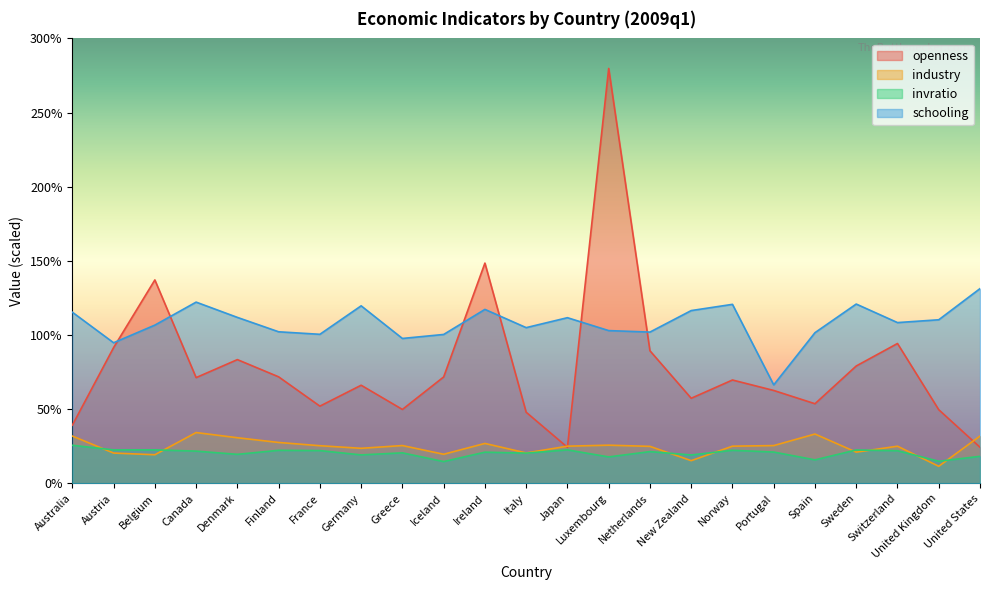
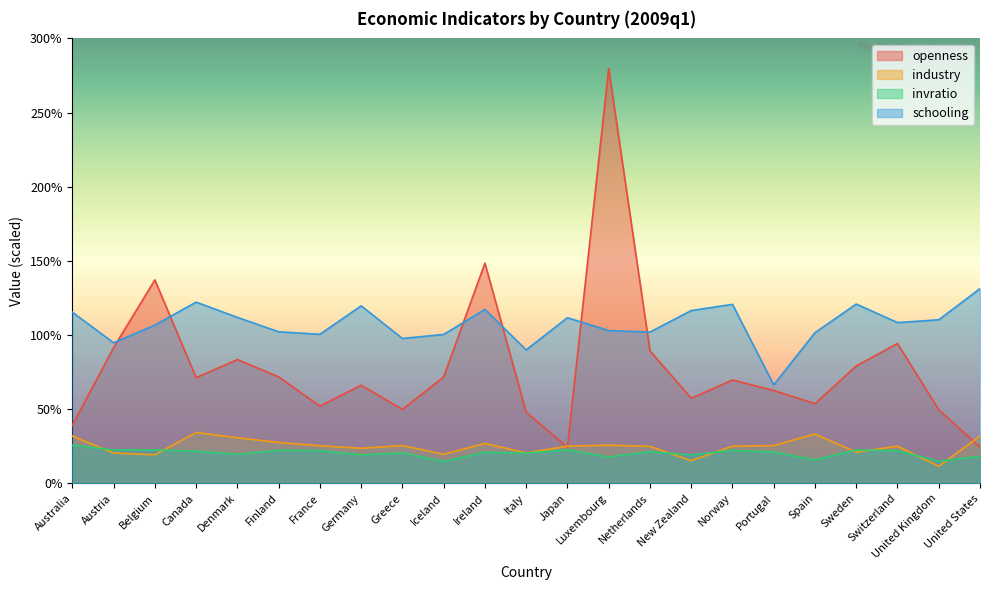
  {
    "openness": {
      "Australia": "39%",
      "Austria": "92%",
      "Belgium": "137%",
      "Canada": "71%",
      "Denmark": "83%",
      "Finland": "72%",
      "France": "52%",
      "Germany": "66%",
      "Greece": "50%",
      "Iceland": "72%",
      "Ireland": "149%",
      "Italy": "48%",
      "Luxembourg": "280%",
      "Netherlands": "89%",
      "New Zealand": "57%",
      "Norway": "70%",
      "Portugal": "63%",
      "Spain": "54%",
      "Sweden": "79%",
      "Switzerland": "94%",
      "United Kingdom": "50%",
      "United States": "24%"
    },
    "industry": {
      "Australia": "32%",
      "Austria": "20%",
      "Belgium": "19%",
      "Canada": "34%",
      "Denmark": "31%",
      "Finland": "28%",
      "France": "25%",
      "Germany": "24%",
      "Greece": "25%",
      "Iceland": "20%",
      "Ireland": "27%",
      "Luxembourg": "26%",
      "Netherlands": "25%",
      "New Zealand": "15%",
      "Norway": "25%",
      "Portugal": "25%",
      "Spain": "33%",
      "Switzerland": "25%",
      "United Kingdom": "12%",
      "United States": "32%"
    },
    "invratio": {
      "Australia": "26%",
      "Austria": "23%",
      "Belgium": "23%",
      "Canada": "22%",
      "Denmark": "20%",
      "Finland": "22%",
      "France": "22%",
      "Germany": "19%",
      "Greece": "21%",
      "Iceland": "15%",
      "Ireland": "21%",
      "Japan": "23%",
      "Luxembourg": "18%",
      "Netherlands": "21%",
      "New Zealand": "19%",
      "Norway": "22%",
      "Portugal": "21%",
      "Spain": "16%",
      "Switzerland": "22%",
      "United Kingdom": "15%",
      "United States": "18%"
    },
    "schooling": {
      "Australia": "115%",
      "Austria": "95%",
      "Belgium": "107%",
      "Canada": "122%",
      "Denmark": "112%",
      "Finland": "102%",
      "France": "101%",
      "Germany": "120%",
      "Greece": "98%",
      "Iceland": "100%",
      "Ireland": "117%",
-     "Italy": "105%",
+     "Italy": "90%",
      "Japan": "112%",
      "Luxembourg": "103%",
      "Netherlands": "102%",
      "New Zealand": "117%",
      "Norway": "121%",
      "Portugal": "66%",
      "Spain": "102%",
      "Sweden": "121%",
      "Switzerland": "108%",
      "United Kingdom": "110%",
      "United States": "131%"
    }
  }
